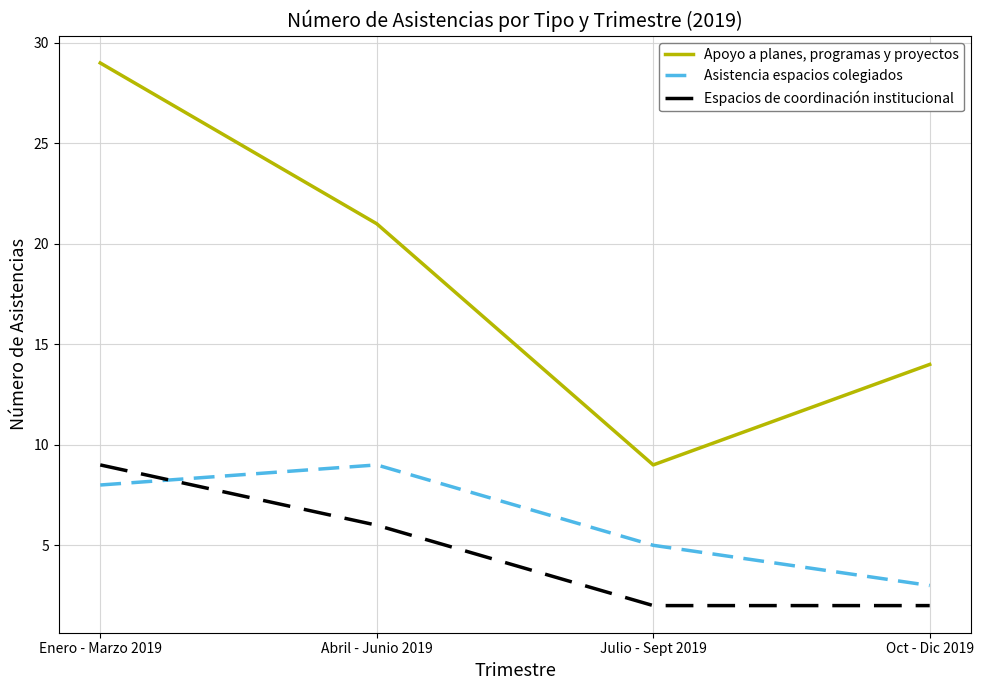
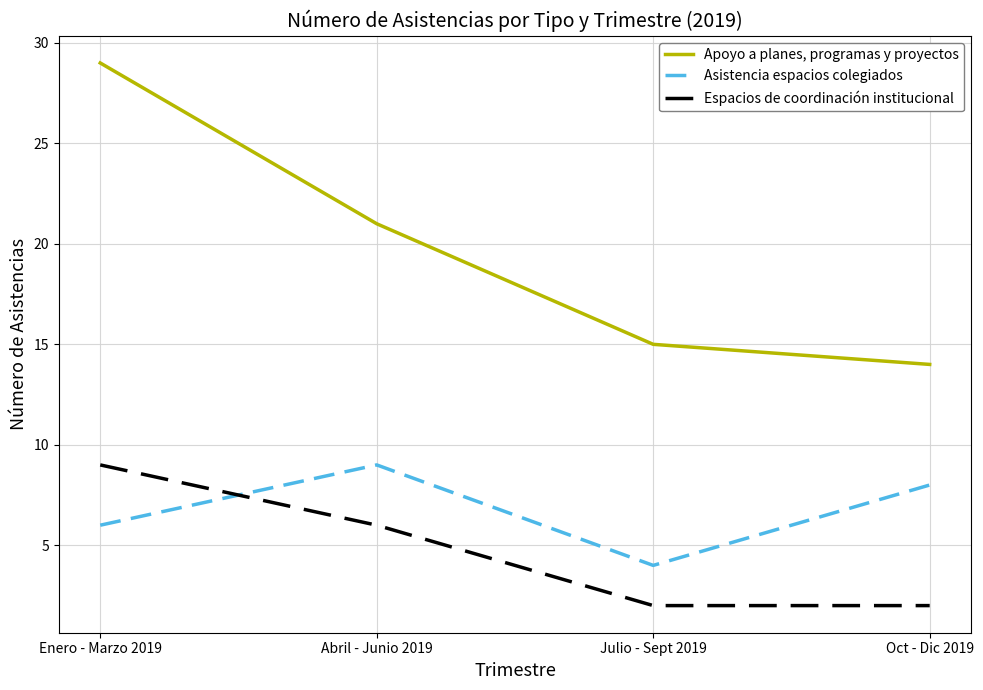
  {
    "Apoyo a planes, programas y proyectos": {
      "Enero - Marzo 2019": 29,
      "Abril - Junio 2019": 21,
-     "Julio - Sept 2019": 9,
+     "Julio - Sept 2019": 15,
      "Oct - Dic 2019": 14
    },
    "Asistencia espacios colegiados": {
-     "Enero - Marzo 2019": 8,
+     "Enero - Marzo 2019": 6,
      "Abril - Junio 2019": 9,
-     "Julio - Sept 2019": 5,
-     "Oct - Dic 2019": 3
+     "Julio - Sept 2019": 4,
+     "Oct - Dic 2019": 8
    },
    "Espacios de coordinación institucional": {
      "Enero - Marzo 2019": 9,
      "Abril - Junio 2019": 6,
      "Julio - Sept 2019": 2,
      "Oct - Dic 2019": 2
    }
  }
